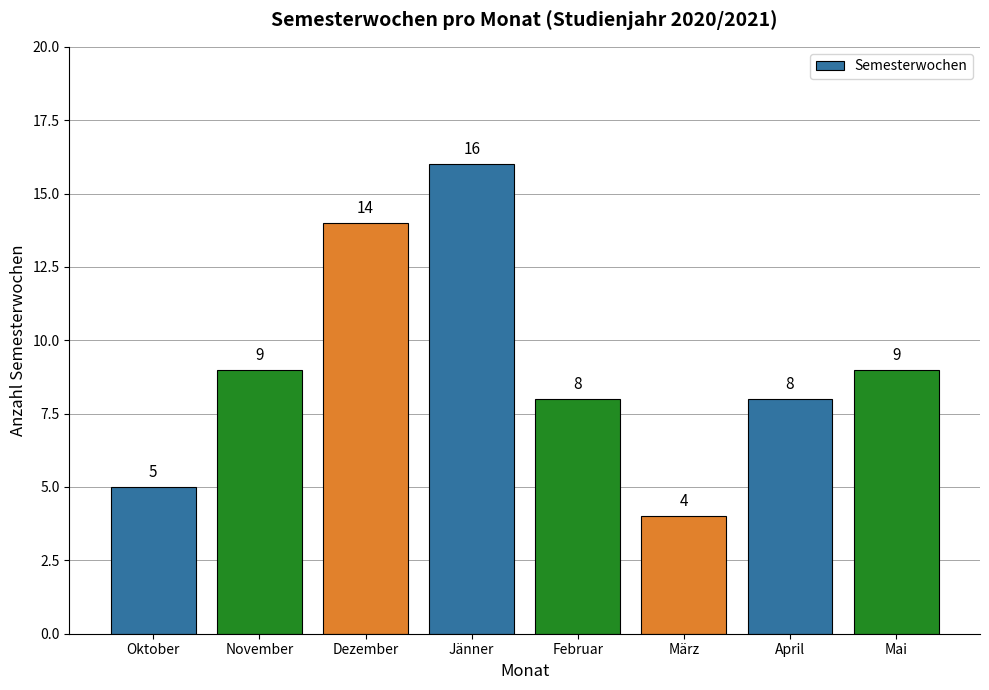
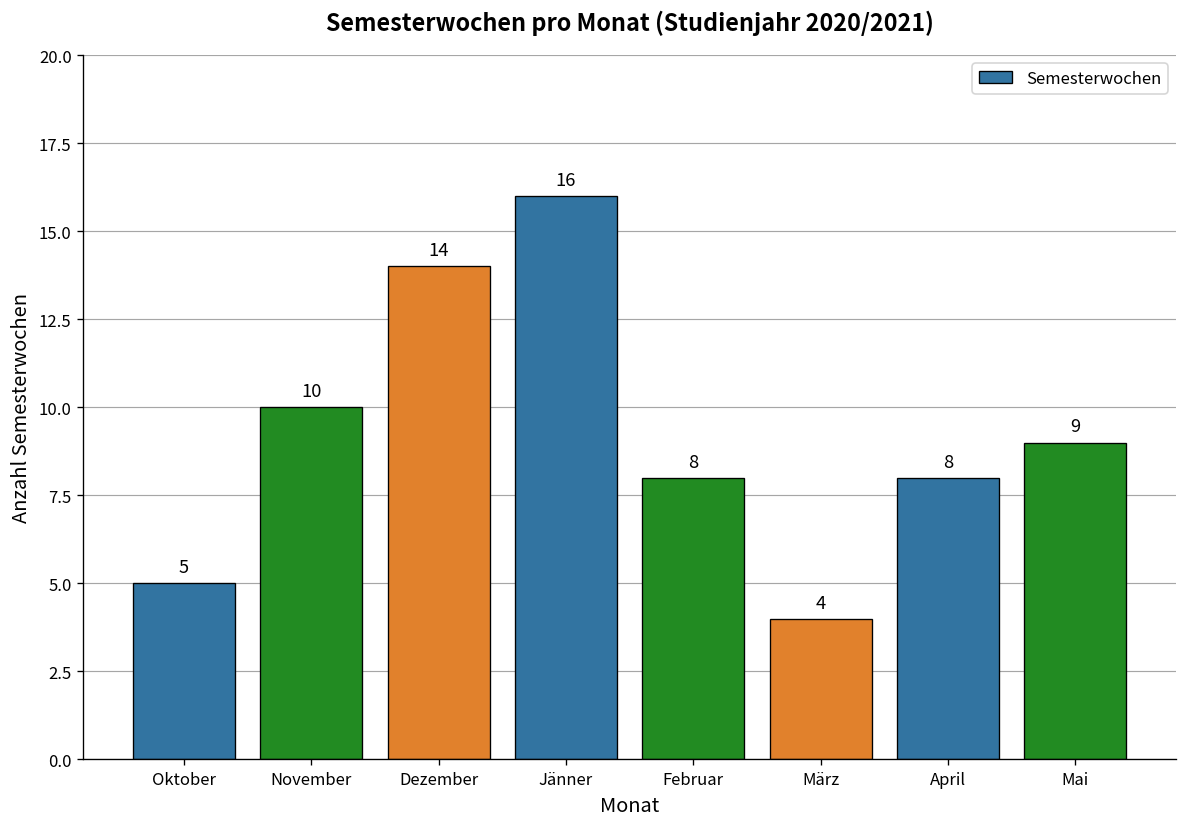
  {
    "Oktober": 5,
-   "November": 9,
+   "November": 10,
    "Dezember": 14,
    "Jänner": 16,
    "Februar": 8,
    "März": 4,
    "April": 8,
    "Mai": 9
  }
